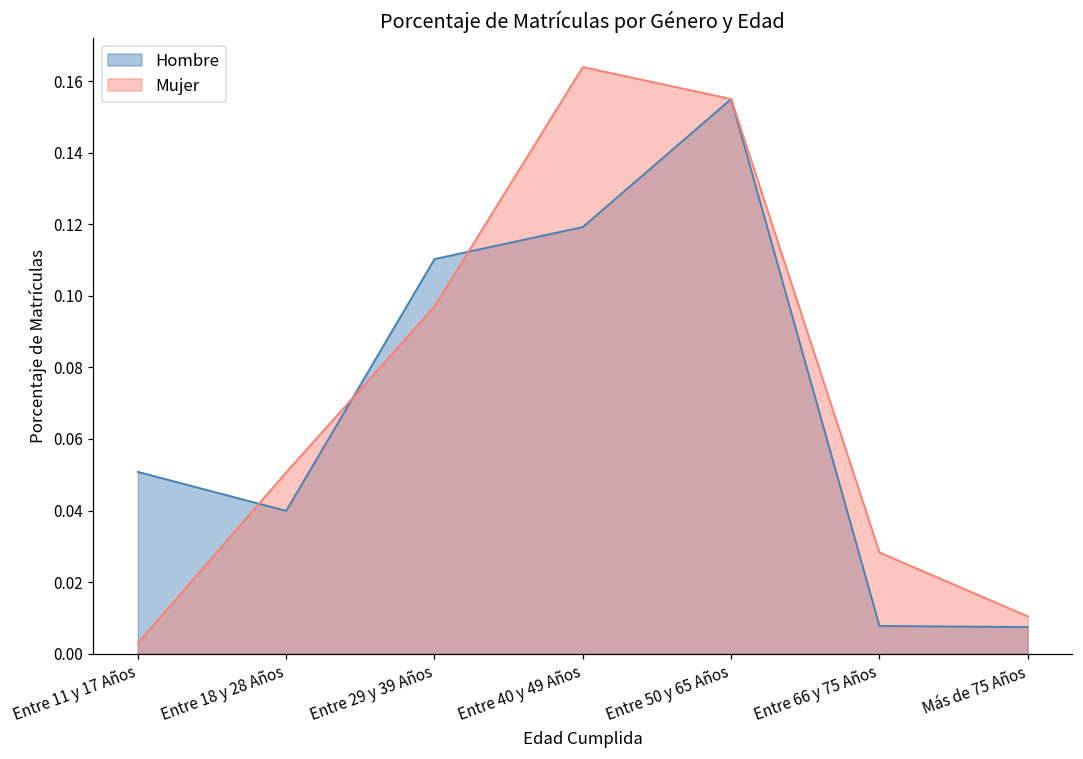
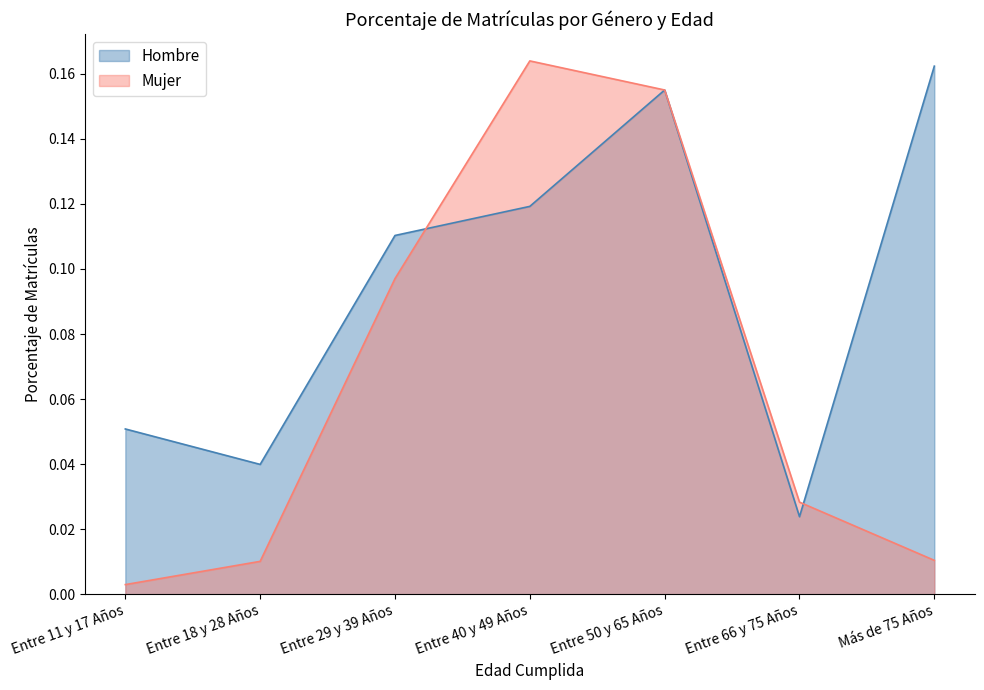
  {
    "Hombre": {
      "Entre 11 y 17 Años": 0.051,
      "Entre 18 y 28 Años": 0.040,
      "Entre 29 y 39 Años": 0.110,
      "Entre 40 y 49 Años": 0.119,
-     "Entre 66 y 75 Años": 0.008,
-     "Más de 75 Años": 0.007
+     "Entre 66 y 75 Años": 0.024,
+     "Más de 75 Años": 0.162
    },
    "Mujer": {
      "Entre 11 y 17 Años": 0.003,
-     "Entre 18 y 28 Años": 0.051,
+     "Entre 18 y 28 Años": 0.010,
      "Entre 29 y 39 Años": 0.097,
      "Entre 40 y 49 Años": 0.164,
      "Entre 66 y 75 Años": 0.028,
      "Más de 75 Años": 0.010
    }
  }
